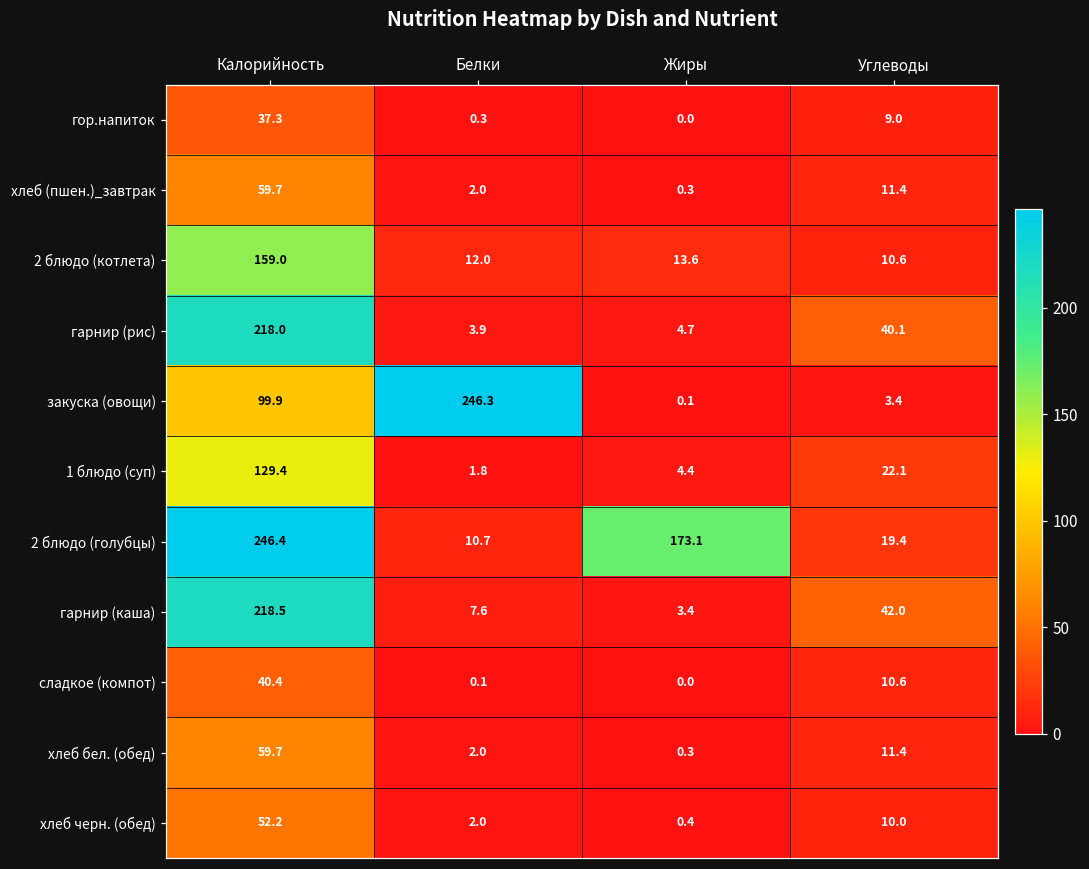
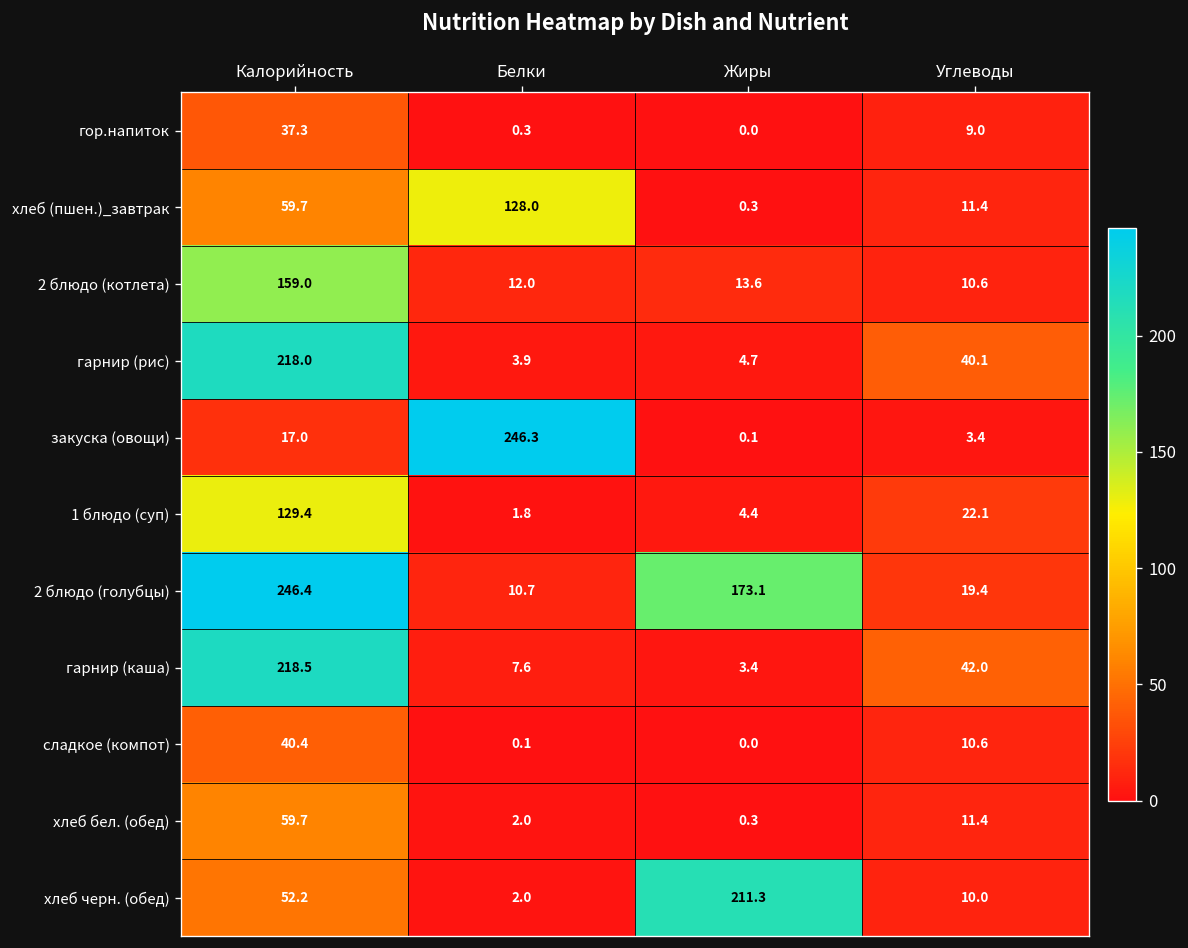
  {
    "гор.напиток": {
      "Калорийность": 37.3,
      "Белки": 0.3,
      "Жиры": 0.0,
      "Углеводы": 9.0
    },
    "хлеб (пшен.)_завтрак": {
      "Калорийность": 59.7,
-     "Белки": 2.0,
+     "Белки": 128.0,
      "Жиры": 0.3,
      "Углеводы": 11.4
    },
    "2 блюдо (котлета)": {
      "Калорийность": 159.0,
      "Белки": 12.0,
      "Жиры": 13.6,
      "Углеводы": 10.6
    },
    "гарнир (рис)": {
      "Калорийность": 218.0,
      "Белки": 3.9,
      "Жиры": 4.7,
      "Углеводы": 40.1
    },
    "закуска (овощи)": {
-     "Калорийность": 99.9,
+     "Калорийность": 17.0,
      "Белки": 246.3,
      "Жиры": 0.1,
      "Углеводы": 3.4
    },
    "1 блюдо (суп)": {
      "Калорийность": 129.4,
      "Белки": 1.8,
      "Жиры": 4.4,
      "Углеводы": 22.1
    },
    "2 блюдо (голубцы)": {
      "Калорийность": 246.4,
      "Белки": 10.7,
      "Жиры": 173.1,
      "Углеводы": 19.4
    },
    "гарнир (каша)": {
      "Калорийность": 218.5,
      "Белки": 7.6,
      "Жиры": 3.4,
      "Углеводы": 42.0
    },
    "сладкое (компот)": {
      "Калорийность": 40.4,
      "Белки": 0.1,
      "Жиры": 0.0,
      "Углеводы": 10.6
    },
    "хлеб бел. (обед)": {
      "Калорийность": 59.7,
      "Белки": 2.0,
      "Жиры": 0.3,
      "Углеводы": 11.4
    },
    "хлеб черн. (обед)": {
      "Калорийность": 52.2,
      "Белки": 2.0,
-     "Жиры": 0.4,
+     "Жиры": 211.3,
      "Углеводы": 10.0
    }
  }
